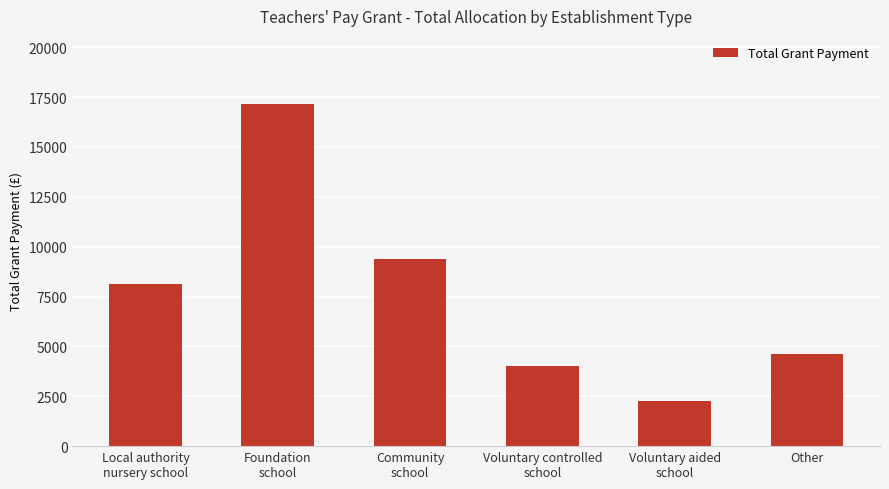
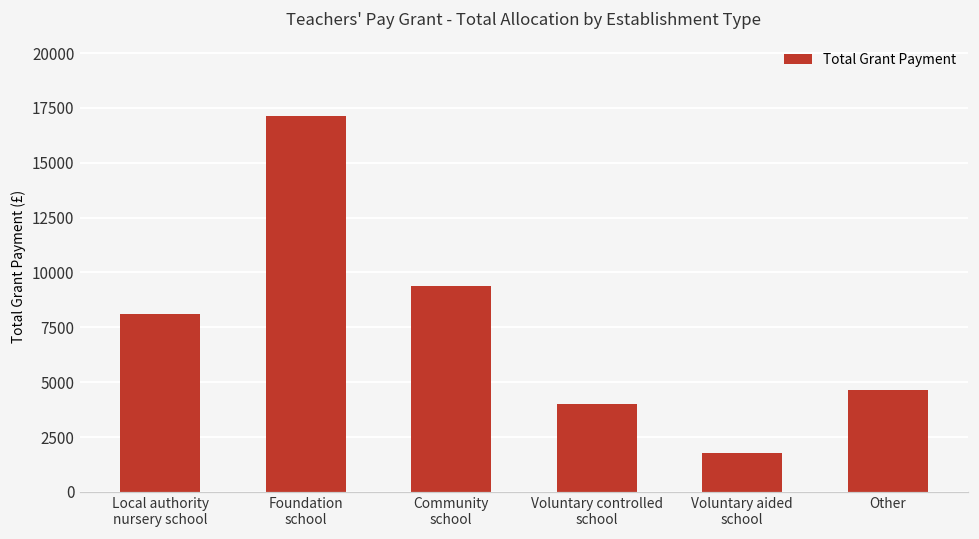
  {
    "Local authority nursery school": 8100,
    "Foundation school": 17100,
    "Community school": 9400,
    "Voluntary controlled school": 4000,
-   "Voluntary aided school": 2300,
+   "Voluntary aided school": 1800,
    "Other": 4600
  }
